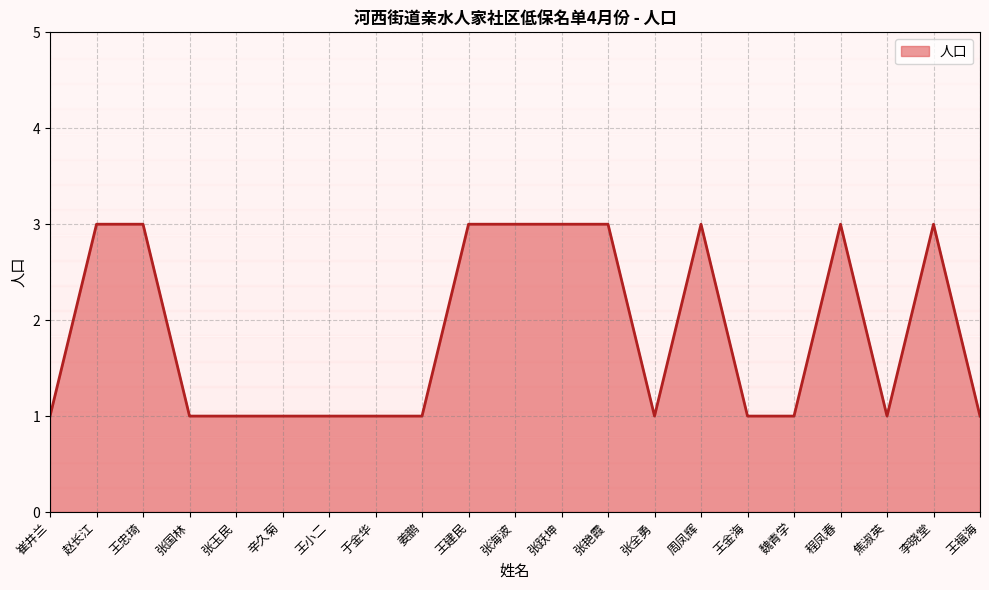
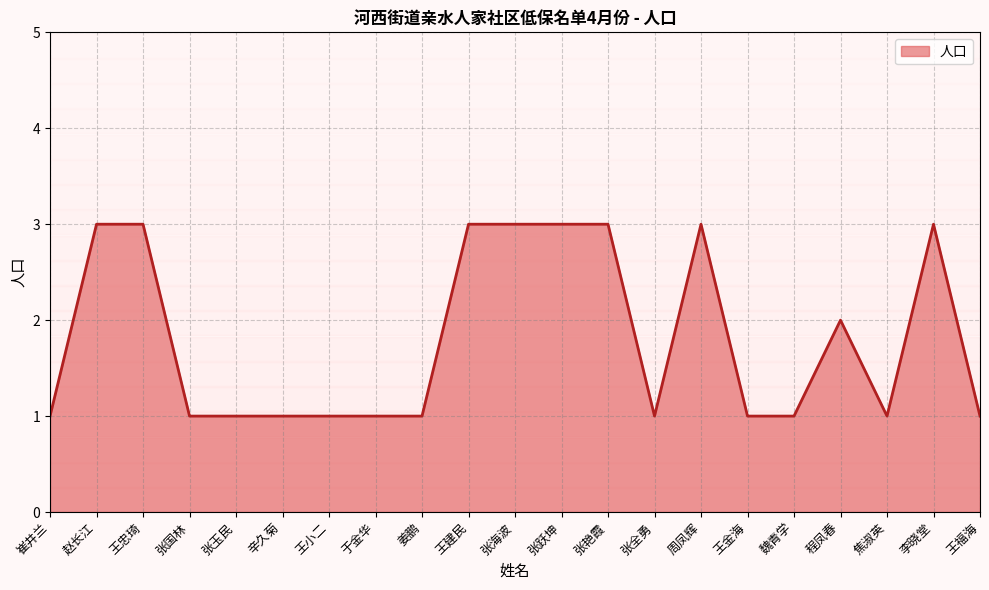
  {
    "崔井兰": 1,
    "赵长江": 3,
    "王忠琦": 3,
    "张国林": 1,
    "张玉民": 1,
    "辛久菊": 1,
    "王小二": 1,
    "于金华": 1,
    "姜鹏": 1,
    "王建民": 3,
    "张海波": 3,
    "张跃坤": 3,
    "张艳霞": 3,
    "张全勇": 1,
    "周凤辉": 3,
    "王金海": 1,
    "魏青学": 1,
-   "程凤春": 3,
+   "程凤春": 2,
    "焦淑英": 1,
    "李晓堂": 3,
    "王福海": 1
  }
